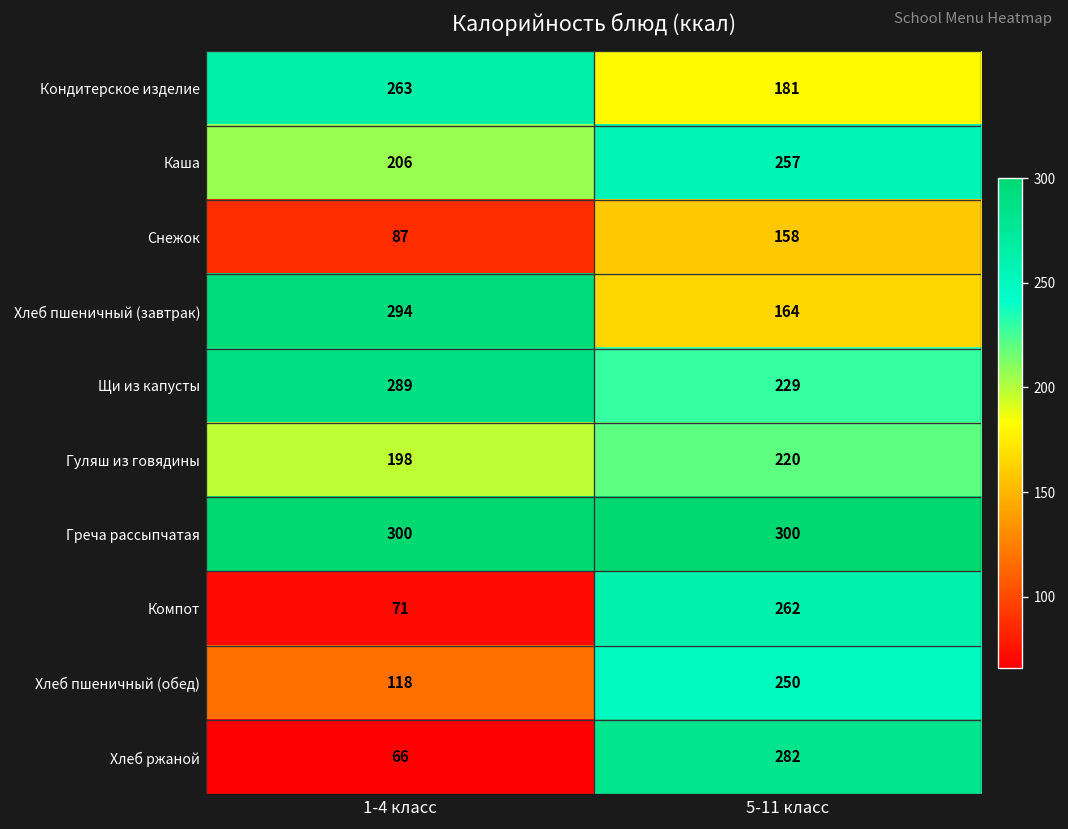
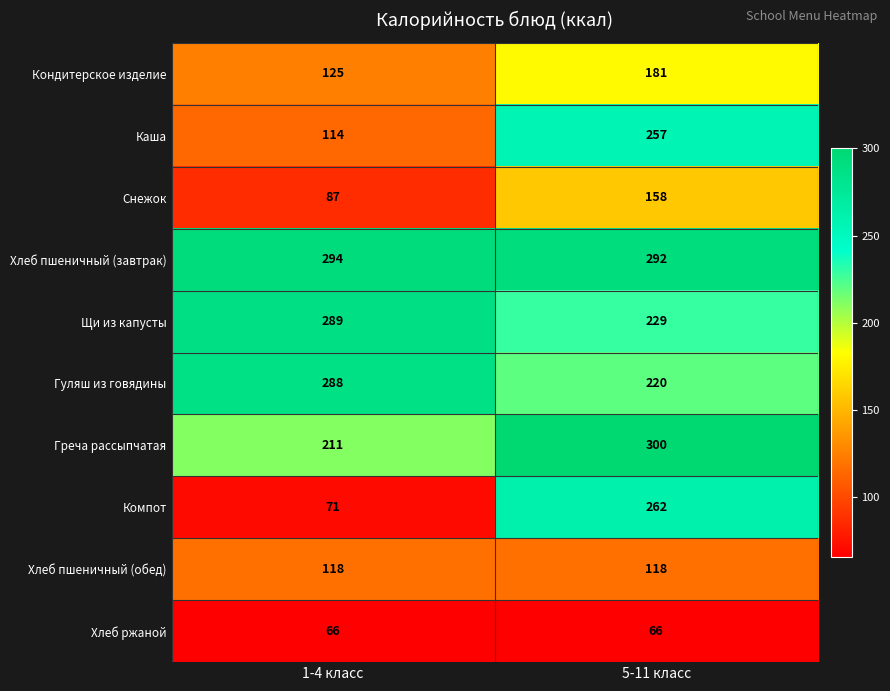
  {
    "Кондитерское изделие": {
-     "1-4 класс": 263,
+     "1-4 класс": 125,
      "5-11 класс": 181
    },
    "Каша": {
-     "1-4 класс": 206,
+     "1-4 класс": 114,
      "5-11 класс": 257
    },
    "Снежок": {
      "1-4 класс": 87,
      "5-11 класс": 158
    },
    "Хлеб пшеничный (завтрак)": {
      "1-4 класс": 294,
-     "5-11 класс": 164
+     "5-11 класс": 292
    },
    "Щи из капусты": {
      "1-4 класс": 289,
      "5-11 класс": 229
    },
    "Гуляш из говядины": {
-     "1-4 класс": 198,
+     "1-4 класс": 288,
      "5-11 класс": 220
    },
    "Греча рассыпчатая": {
-     "1-4 класс": 300,
+     "1-4 класс": 211,
      "5-11 класс": 300
    },
    "Компот": {
      "1-4 класс": 71,
      "5-11 класс": 262
    },
    "Хлеб пшеничный (обед)": {
      "1-4 класс": 118,
-     "5-11 класс": 250
+     "5-11 класс": 118
    },
    "Хлеб ржаной": {
      "1-4 класс": 66,
-     "5-11 класс": 282
+     "5-11 класс": 66
    }
  }
